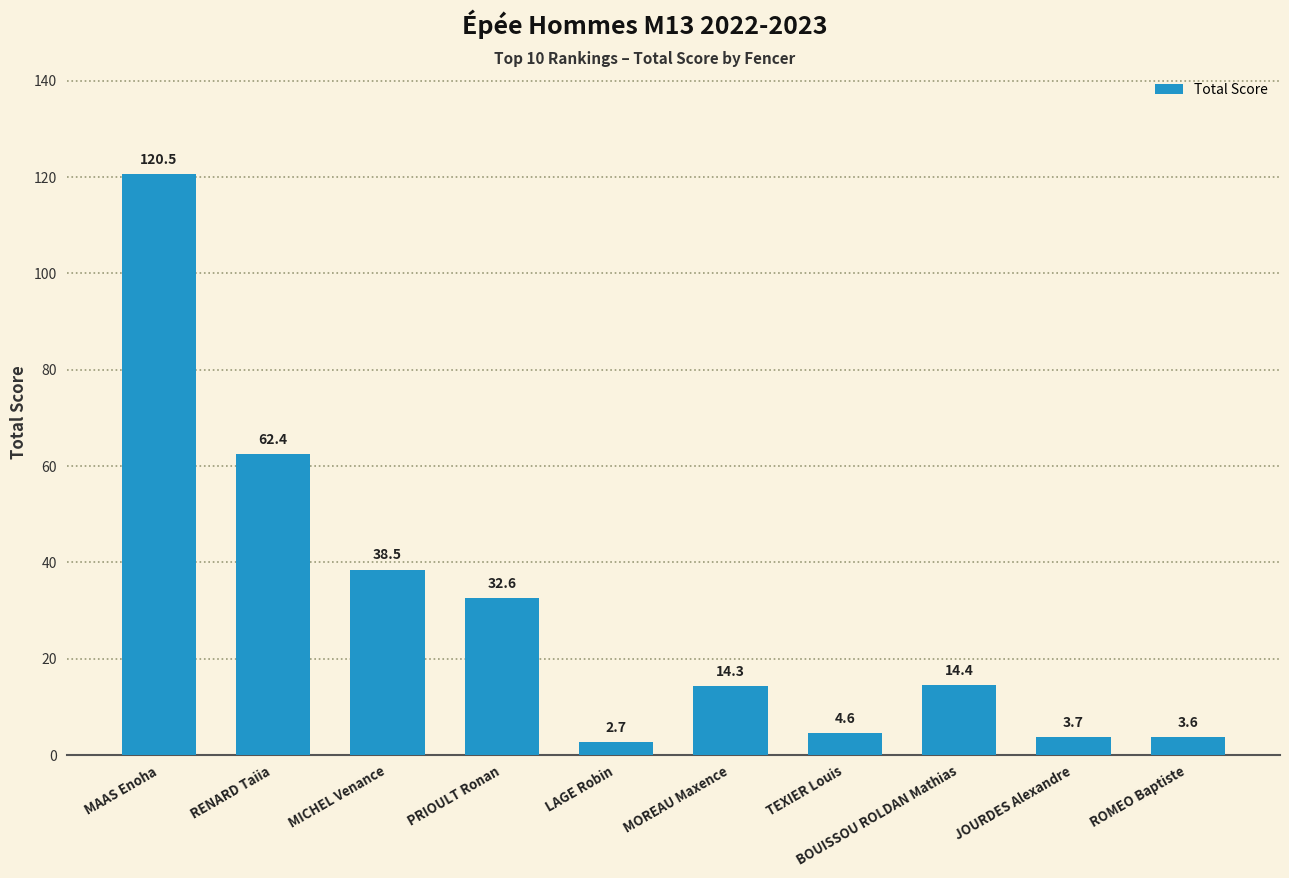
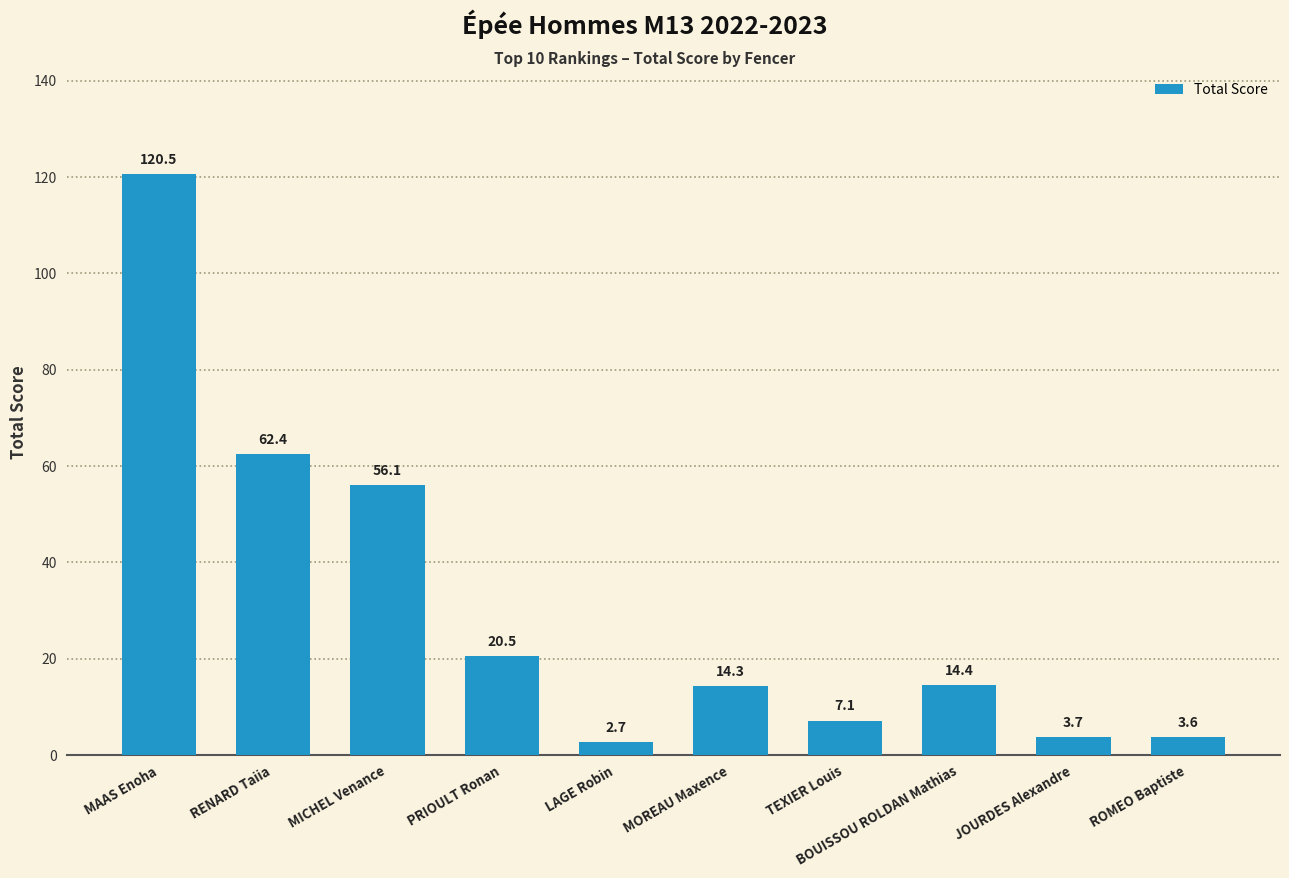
  {
    "MAAS Enoha": 120.5,
    "RENARD Taiia": 62.4,
-   "MICHEL Venance": 38.5,
-   "PRIOULT Ronan": 32.6,
+   "MICHEL Venance": 56.1,
+   "PRIOULT Ronan": 20.5,
    "LAGE Robin": 2.7,
    "MOREAU Maxence": 14.3,
-   "TEXIER Louis": 4.6,
+   "TEXIER Louis": 7.1,
    "BOUISSOU ROLDAN Mathias": 14.4,
    "JOURDES Alexandre": 3.7,
    "ROMEO Baptiste": 3.6
  }
